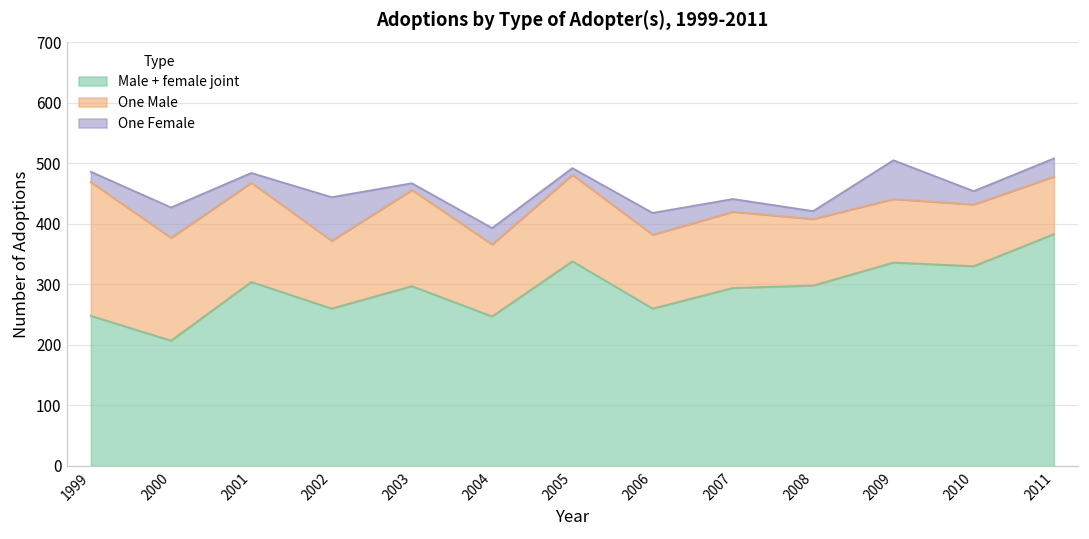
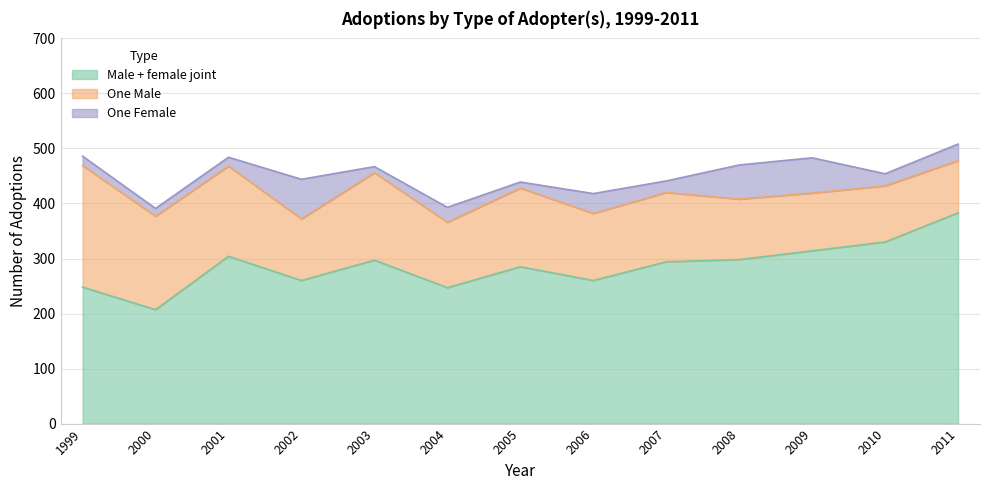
  {
    "Male + female joint": {
      "1999": 250,
      "2000": 210,
      "2001": 300,
      "2002": 260,
      "2003": 300,
      "2004": 250,
-     "2005": 340,
+     "2005": 290,
      "2006": 260,
      "2007": 290,
      "2008": 300,
-     "2009": 340,
+     "2009": 310,
      "2010": 330,
      "2011": 380
    },
    "One Male": {
      "1999": 220,
      "2000": 170,
      "2001": 160,
      "2002": 110,
      "2003": 160,
      "2004": 120,
      "2005": 140,
      "2006": 120,
      "2007": 130,
      "2008": 110,
      "2009": 110,
      "2010": 100,
      "2011": 100
    },
    "One Female": {
      "1999": 20,
-     "2000": 50,
+     "2000": 10,
      "2001": 20,
      "2002": 70,
      "2003": 10,
      "2004": 30,
      "2005": 10,
      "2006": 40,
      "2007": 20,
-     "2008": 10,
+     "2008": 60,
      "2009": 60,
      "2010": 20,
      "2011": 30
    }
  }
